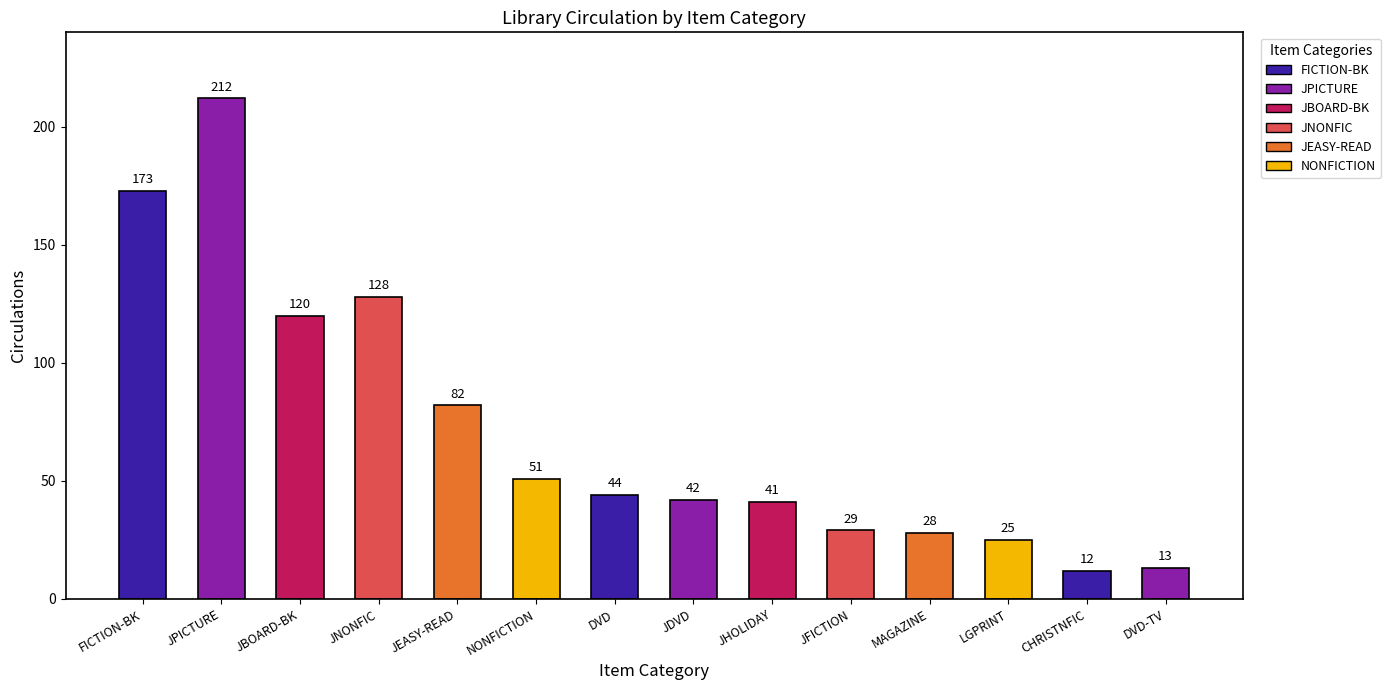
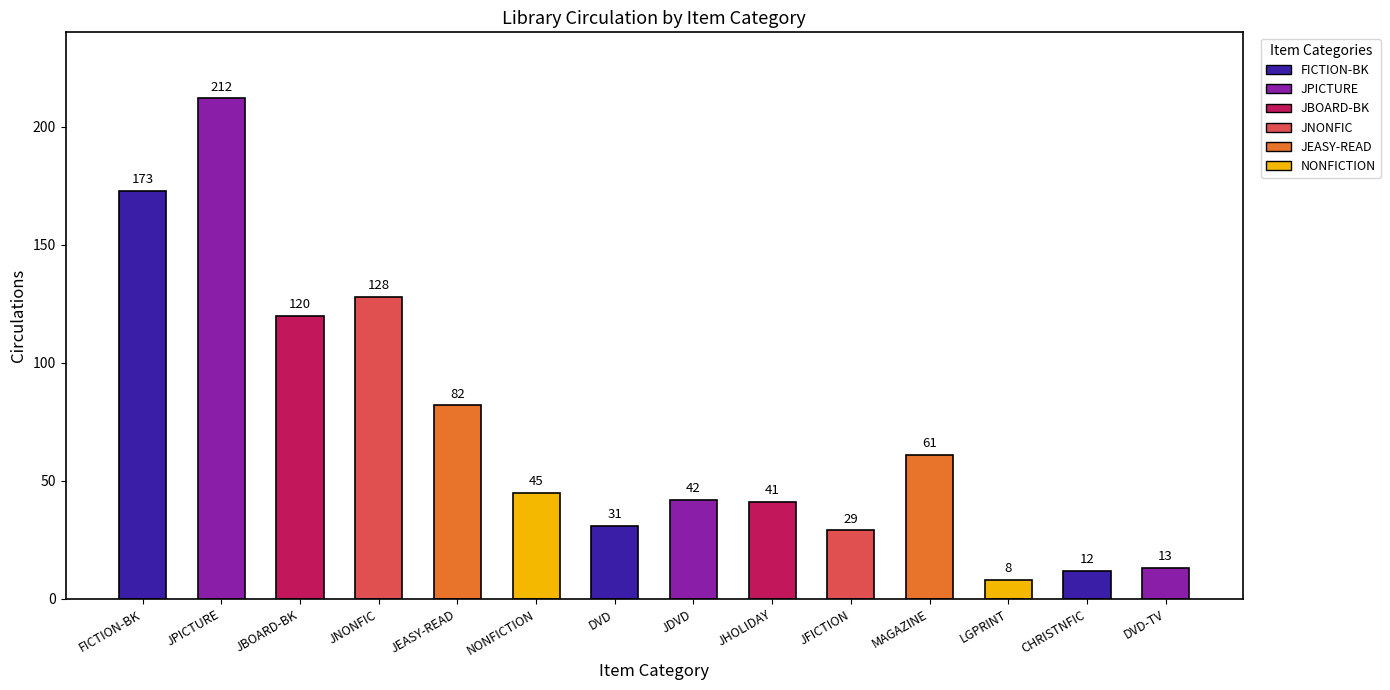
  {
    "FICTION-BK": 173,
    "JPICTURE": 212,
    "JBOARD-BK": 120,
    "JNONFIC": 128,
    "JEASY-READ": 82,
-   "NONFICTION": 51,
-   "DVD": 44,
+   "NONFICTION": 45,
+   "DVD": 31,
    "JDVD": 42,
    "JHOLIDAY": 41,
    "JFICTION": 29,
-   "MAGAZINE": 28,
-   "LGPRINT": 25,
+   "MAGAZINE": 61,
+   "LGPRINT": 8,
    "CHRISTNFIC": 12,
    "DVD-TV": 13
  }
